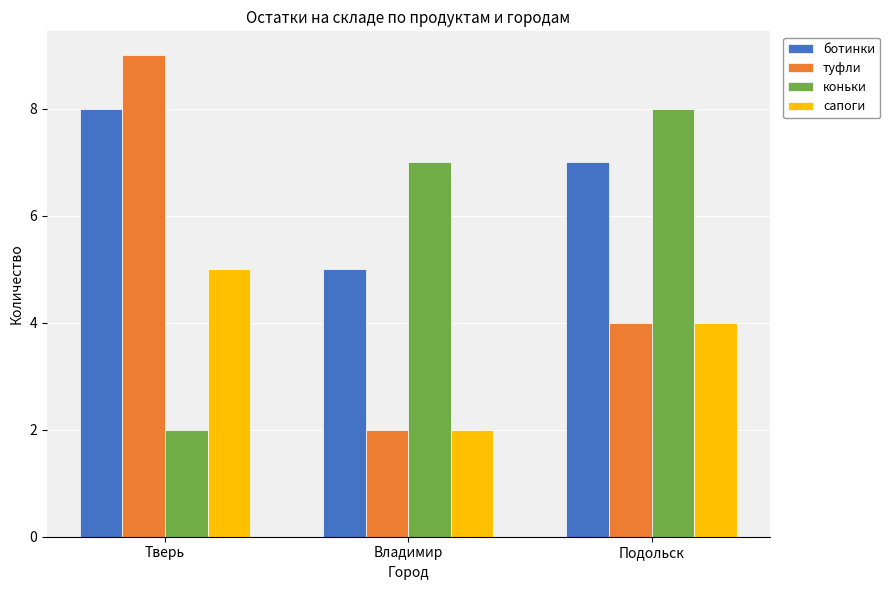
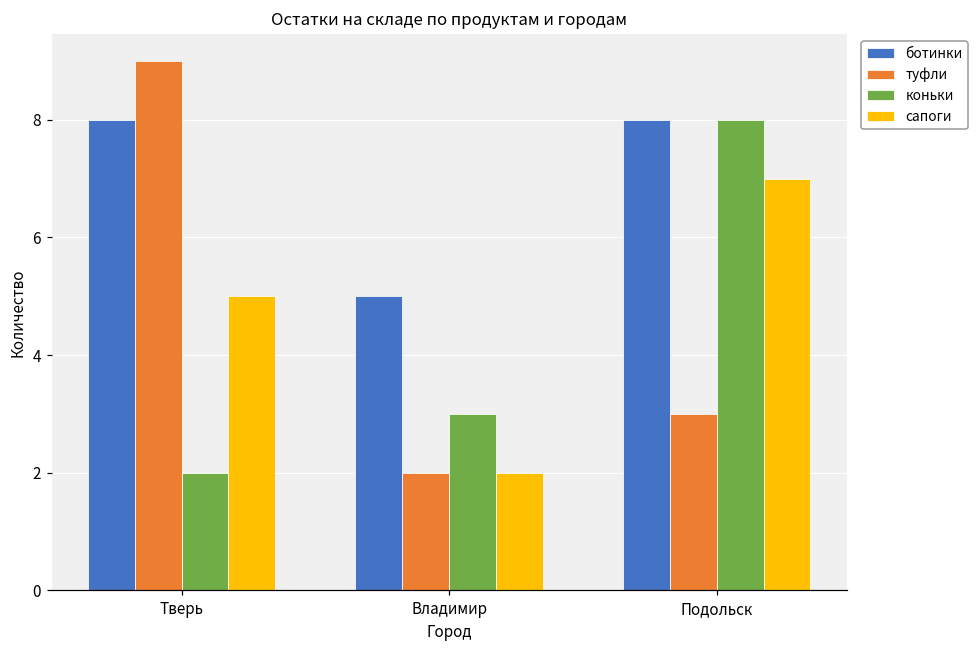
  {
    "ботинки": {
      "Тверь": 8,
      "Владимир": 5,
-     "Подольск": 7
+     "Подольск": 8
    },
    "туфли": {
      "Тверь": 9,
      "Владимир": 2,
-     "Подольск": 4
+     "Подольск": 3
    },
    "коньки": {
      "Тверь": 2,
-     "Владимир": 7,
+     "Владимир": 3,
      "Подольск": 8
    },
    "сапоги": {
      "Тверь": 5,
      "Владимир": 2,
-     "Подольск": 4
+     "Подольск": 7
    }
  }
